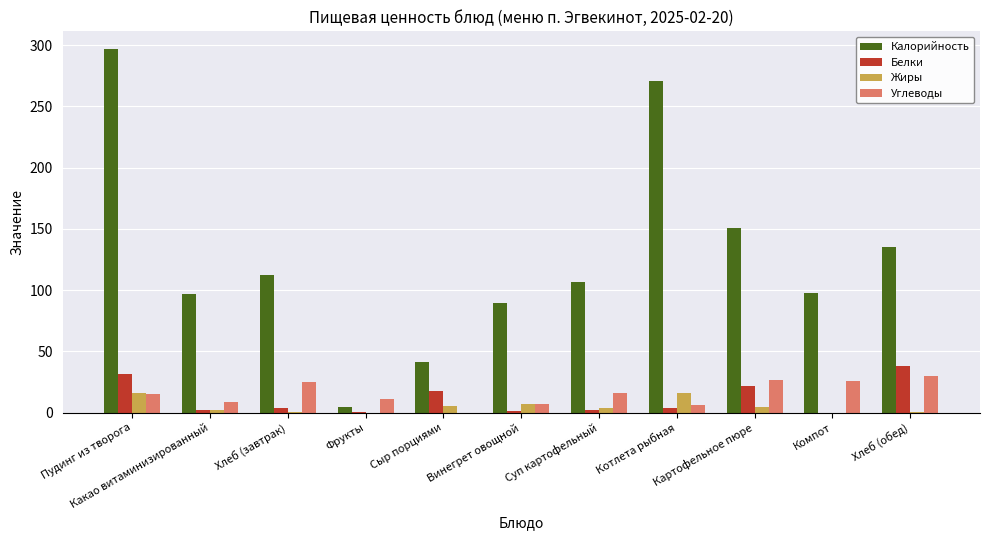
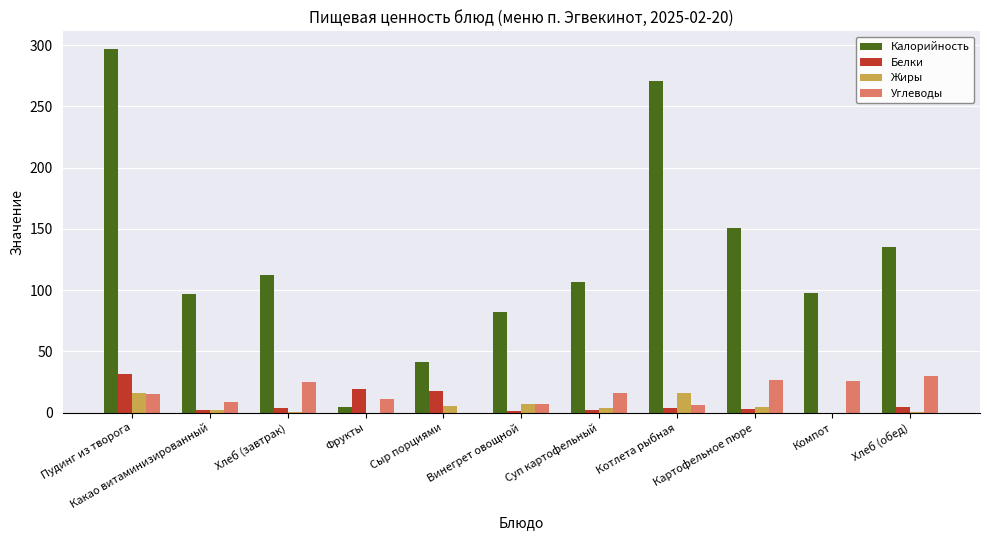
  {
    "Калорийность": {
      "Пудинг из творога": 296,
      "Какао витаминизированный": 97,
      "Хлеб (завтрак)": 112,
      "Фрукты": 5,
      "Сыр порциями": 42,
-     "Винегрет овощной": 90,
+     "Винегрет овощной": 82,
      "Суп картофельный": 107,
      "Котлета рыбная": 271,
      "Картофельное пюре": 150,
      "Компот": 97,
      "Хлеб (обед)": 135
    },
    "Белки": {
      "Пудинг из творога": 31,
      "Какао витаминизированный": 2,
      "Хлеб (завтрак)": 4,
-     "Фрукты": 0,
+     "Фрукты": 20,
      "Сыр порциями": 18,
      "Котлета рыбная": 4,
-     "Картофельное пюре": 22,
+     "Картофельное пюре": 3,
      "Компот": 0,
-     "Хлеб (обед)": 38
+     "Хлеб (обед)": 5
    }
  }
